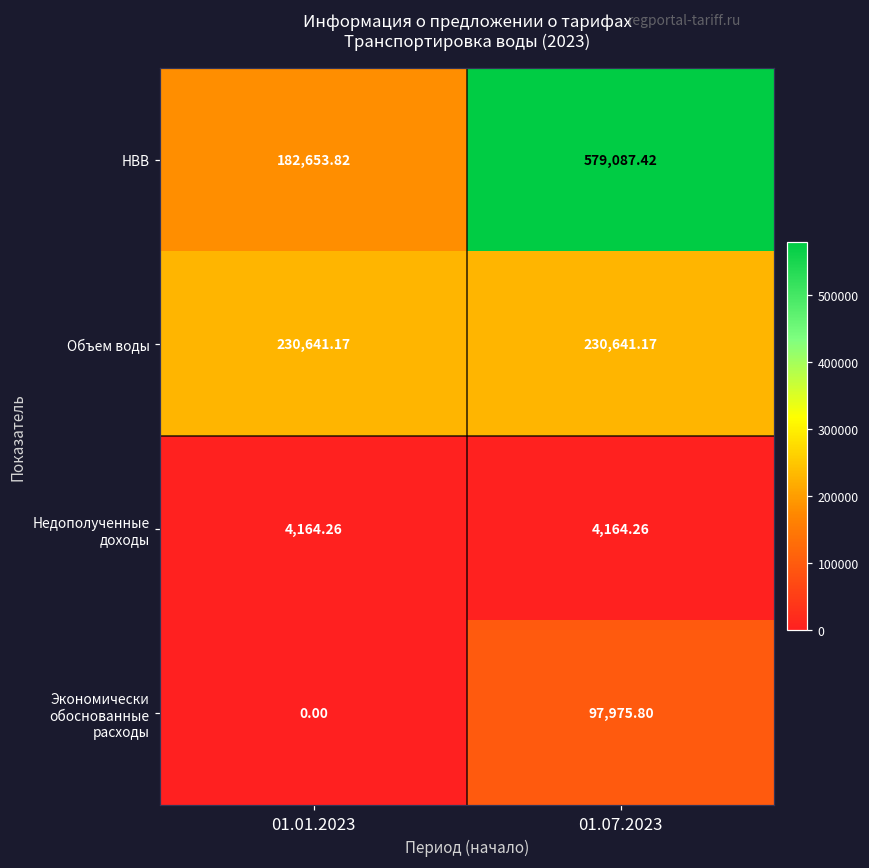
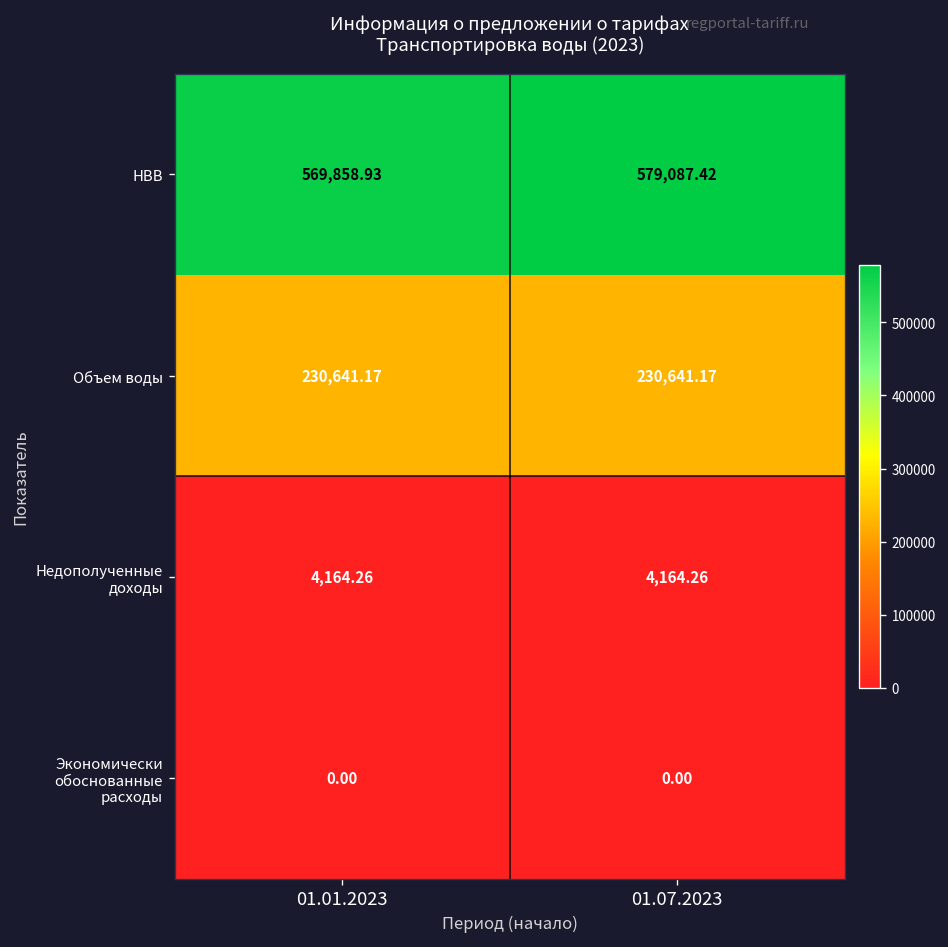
  {
    "НВВ": {
-     "01.01.2023": "182,653.82",
+     "01.01.2023": "569,858.93",
      "01.07.2023": "579,087.42"
    },
    "Объем воды": {
      "01.01.2023": "230,641.17",
      "01.07.2023": "230,641.17"
    },
    "Недополученные доходы": {
      "01.01.2023": "4,164.26",
      "01.07.2023": "4,164.26"
    },
    "Экономически обоснованные расходы": {
      "01.01.2023": "0.00",
-     "01.07.2023": "97,975.80"
+     "01.07.2023": "0.00"
    }
  }
